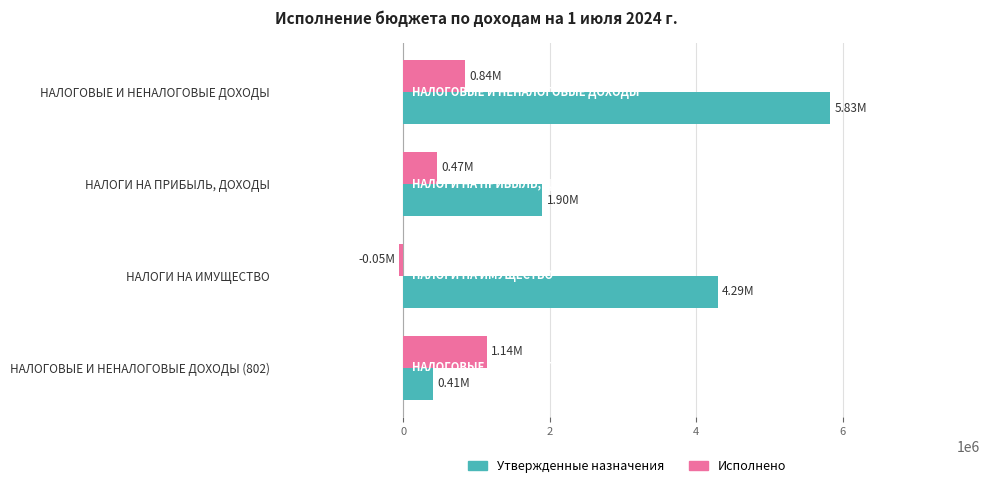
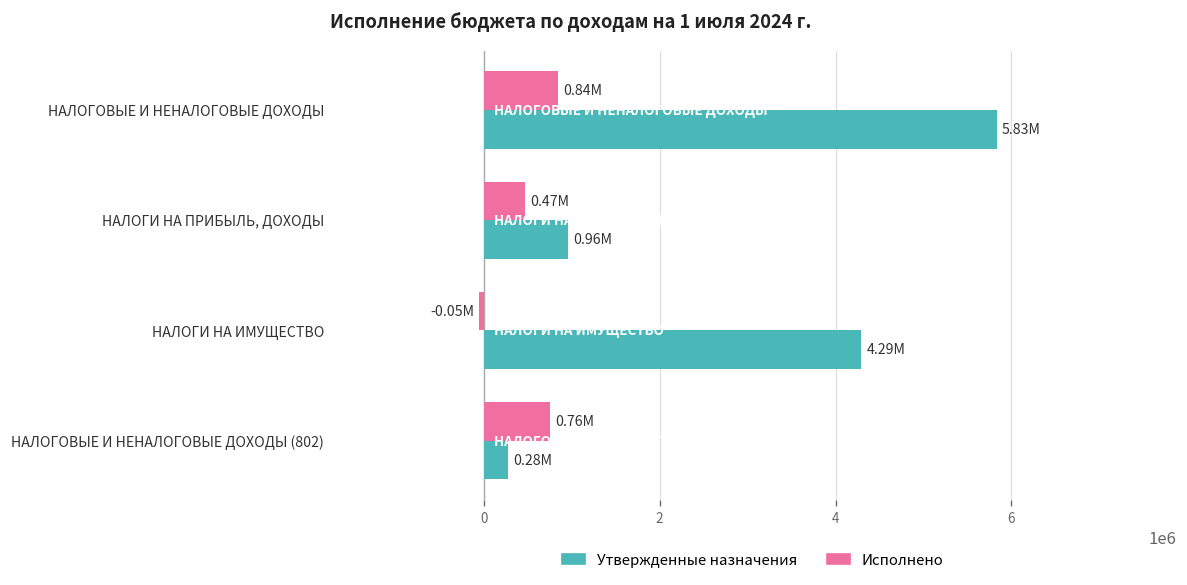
  {
    "Утвержденные назначения": {
      "НАЛОГОВЫЕ И НЕНАЛОГОВЫЕ ДОХОДЫ": "5.83M",
-     "НАЛОГИ НА ПРИБЫЛЬ, ДОХОДЫ": "1.90M",
+     "НАЛОГИ НА ПРИБЫЛЬ, ДОХОДЫ": "0.96M",
      "НАЛОГИ НА ИМУЩЕСТВО": "4.29M",
-     "НАЛОГОВЫЕ И НЕНАЛОГОВЫЕ ДОХОДЫ (802)": "0.41M"
+     "НАЛОГОВЫЕ И НЕНАЛОГОВЫЕ ДОХОДЫ (802)": "0.28M"
    },
    "Исполнено": {
      "НАЛОГОВЫЕ И НЕНАЛОГОВЫЕ ДОХОДЫ": "0.84M",
      "НАЛОГИ НА ПРИБЫЛЬ, ДОХОДЫ": "0.47M",
      "НАЛОГИ НА ИМУЩЕСТВО": "-0.05M",
-     "НАЛОГОВЫЕ И НЕНАЛОГОВЫЕ ДОХОДЫ (802)": "1.14M"
+     "НАЛОГОВЫЕ И НЕНАЛОГОВЫЕ ДОХОДЫ (802)": "0.76M"
    }
  }
